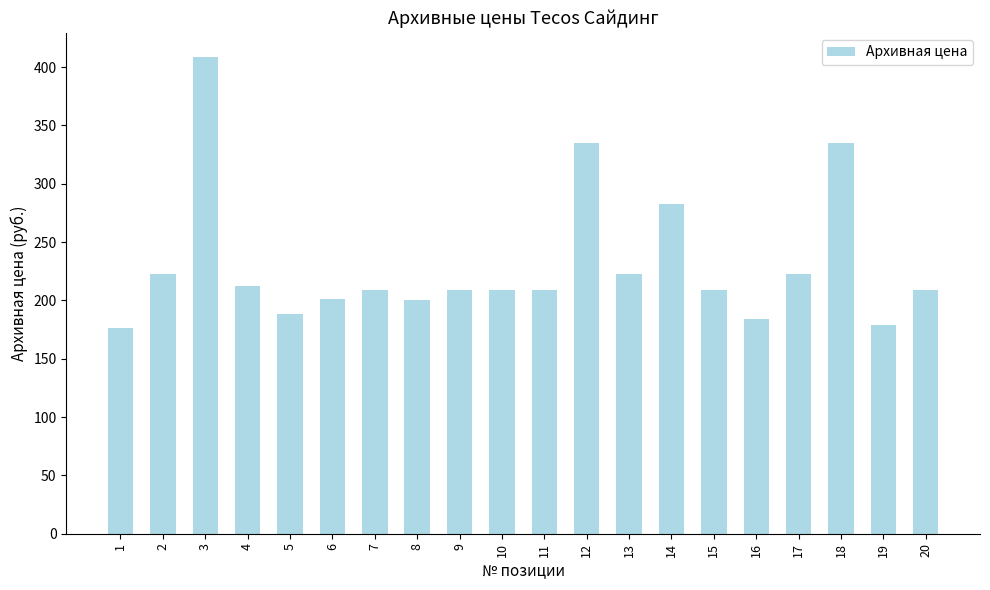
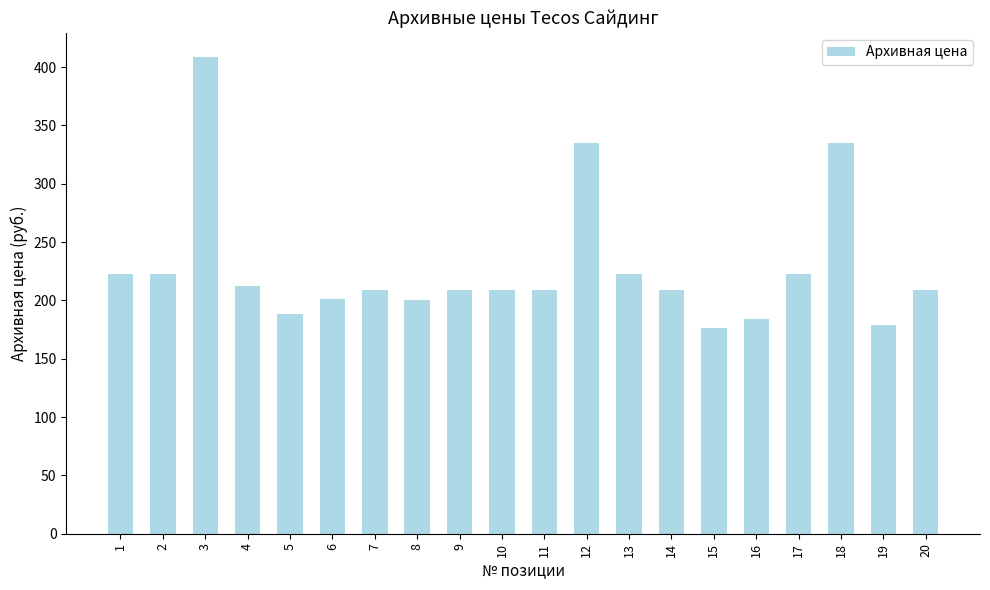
  {
-   "1": 176,
+   "1": 223,
    "2": 223,
    "3": 409,
    "4": 212,
    "5": 188,
    "6": 201,
    "7": 209,
    "8": 200,
    "9": 209,
    "10": 209,
    "11": 209,
    "12": 335,
    "13": 223,
-   "14": 283,
-   "15": 209,
+   "14": 209,
+   "15": 176,
    "16": 184,
    "17": 223,
    "18": 335,
    "19": 179,
    "20": 209
  }
